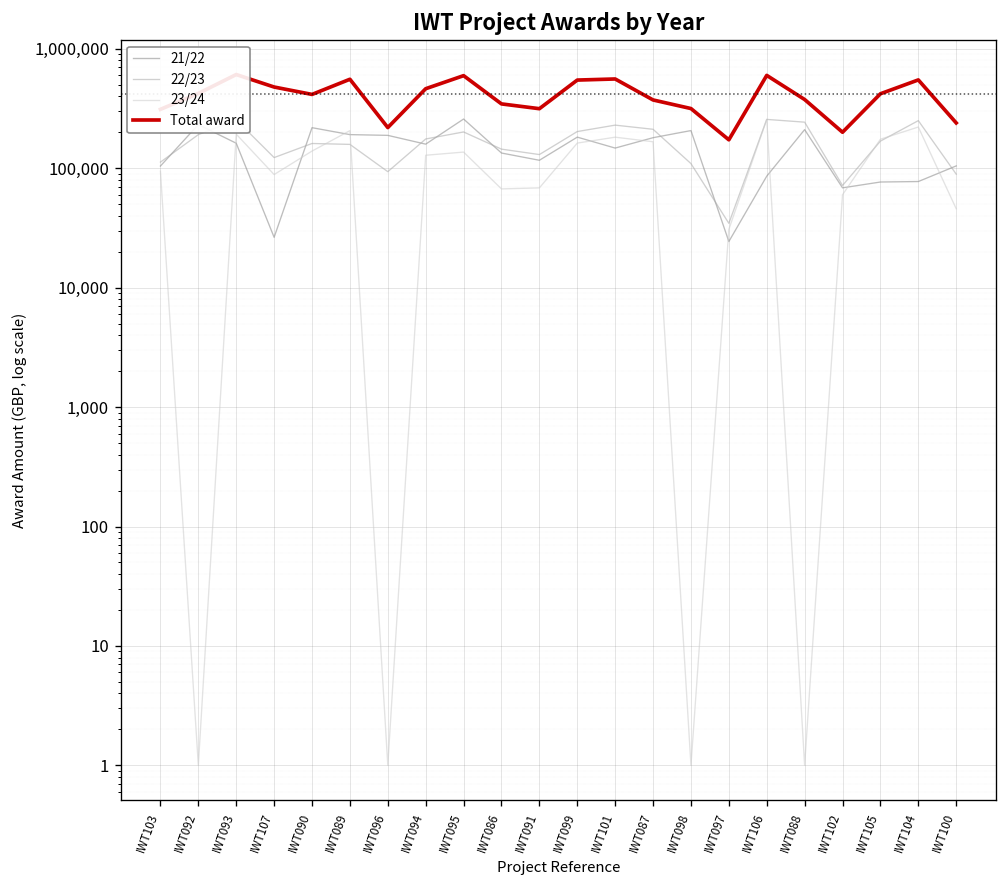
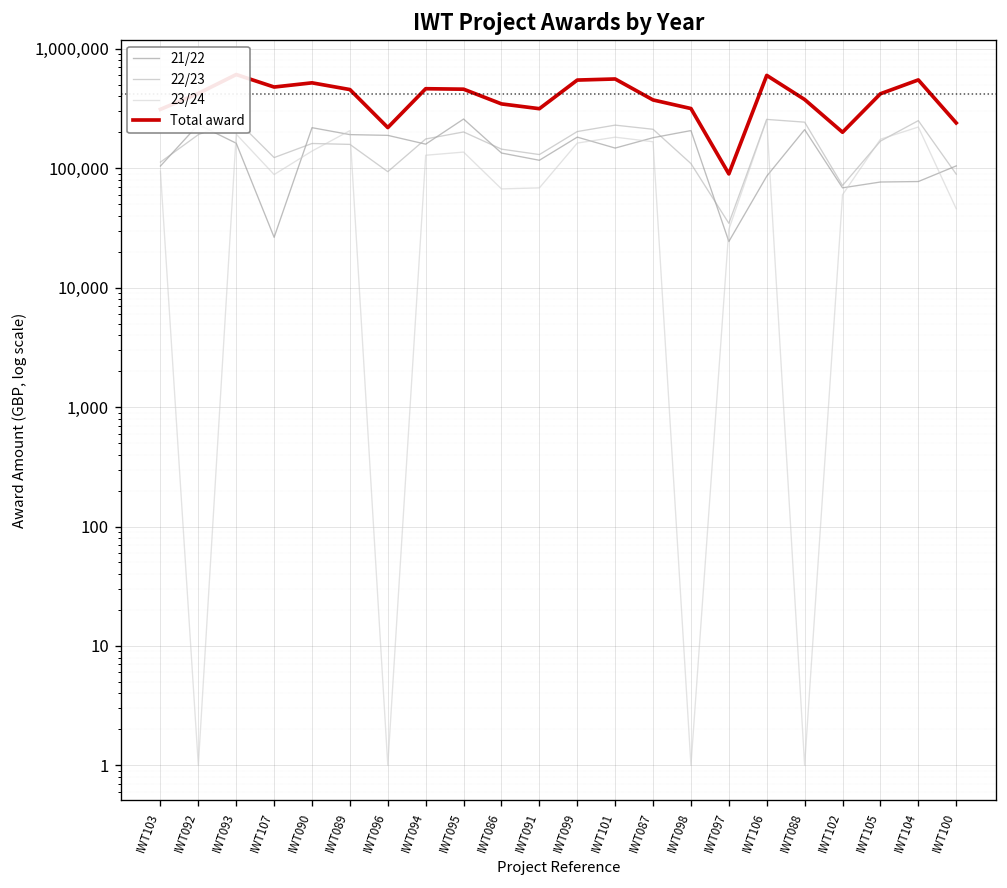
  {
    "Total award": {
      "IWT107": "500,000",
-     "IWT090": "420,000",
-     "IWT089": "600,000",
+     "IWT090": "500,000",
+     "IWT089": "500,000",
      "IWT096": "220,000",
      "IWT094": "500,000",
-     "IWT095": "600,000",
+     "IWT095": "500,000",
      "IWT086": "350,000",
      "IWT091": "320,000",
      "IWT099": "500,000",
      "IWT101": "600,000",
      "IWT087": "370,000",
      "IWT098": "320,000",
-     "IWT097": "170,000",
+     "IWT097": "90,000",
      "IWT106": "600,000",
      "IWT088": "380,000",
      "IWT102": "200,000",
      "IWT105": "420,000",
      "IWT104": "600,000",
      "IWT100": "240,000"
    }
  }
